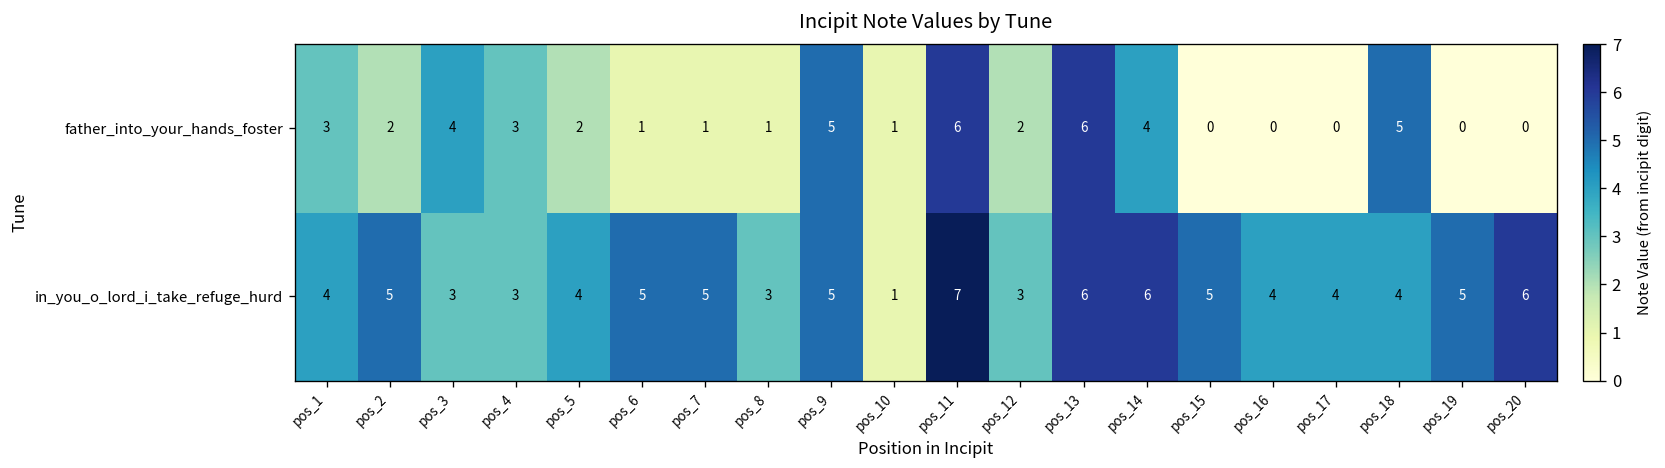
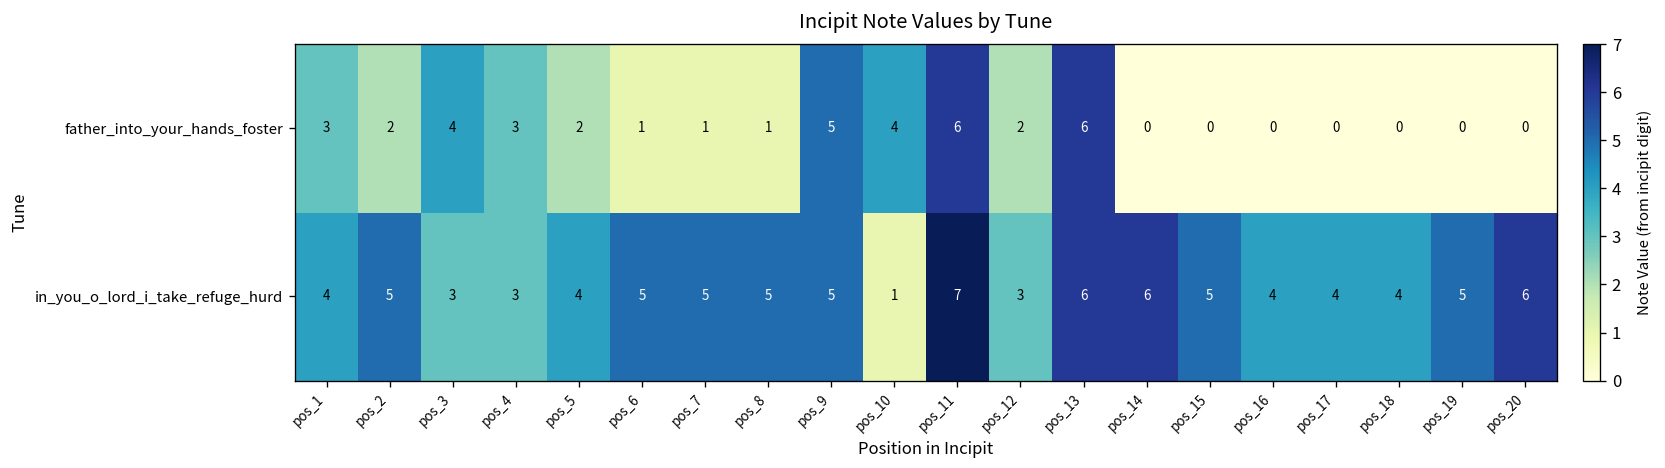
  {
    "father_into_your_hands_foster": {
      "pos_1": 3,
      "pos_2": 2,
      "pos_3": 4,
      "pos_4": 3,
      "pos_5": 2,
      "pos_6": 1,
      "pos_7": 1,
      "pos_8": 1,
      "pos_9": 5,
-     "pos_10": 1,
+     "pos_10": 4,
      "pos_11": 6,
      "pos_12": 2,
      "pos_13": 6,
-     "pos_14": 4,
+     "pos_14": 0,
      "pos_15": 0,
      "pos_16": 0,
      "pos_17": 0,
-     "pos_18": 5,
+     "pos_18": 0,
      "pos_19": 0,
      "pos_20": 0
    },
    "in_you_o_lord_i_take_refuge_hurd": {
      "pos_1": 4,
      "pos_2": 5,
      "pos_3": 3,
      "pos_4": 3,
      "pos_5": 4,
      "pos_6": 5,
      "pos_7": 5,
-     "pos_8": 3,
+     "pos_8": 5,
      "pos_9": 5,
      "pos_10": 1,
      "pos_11": 7,
      "pos_12": 3,
      "pos_13": 6,
      "pos_14": 6,
      "pos_15": 5,
      "pos_16": 4,
      "pos_17": 4,
      "pos_18": 4,
      "pos_19": 5,
      "pos_20": 6
    }
  }
